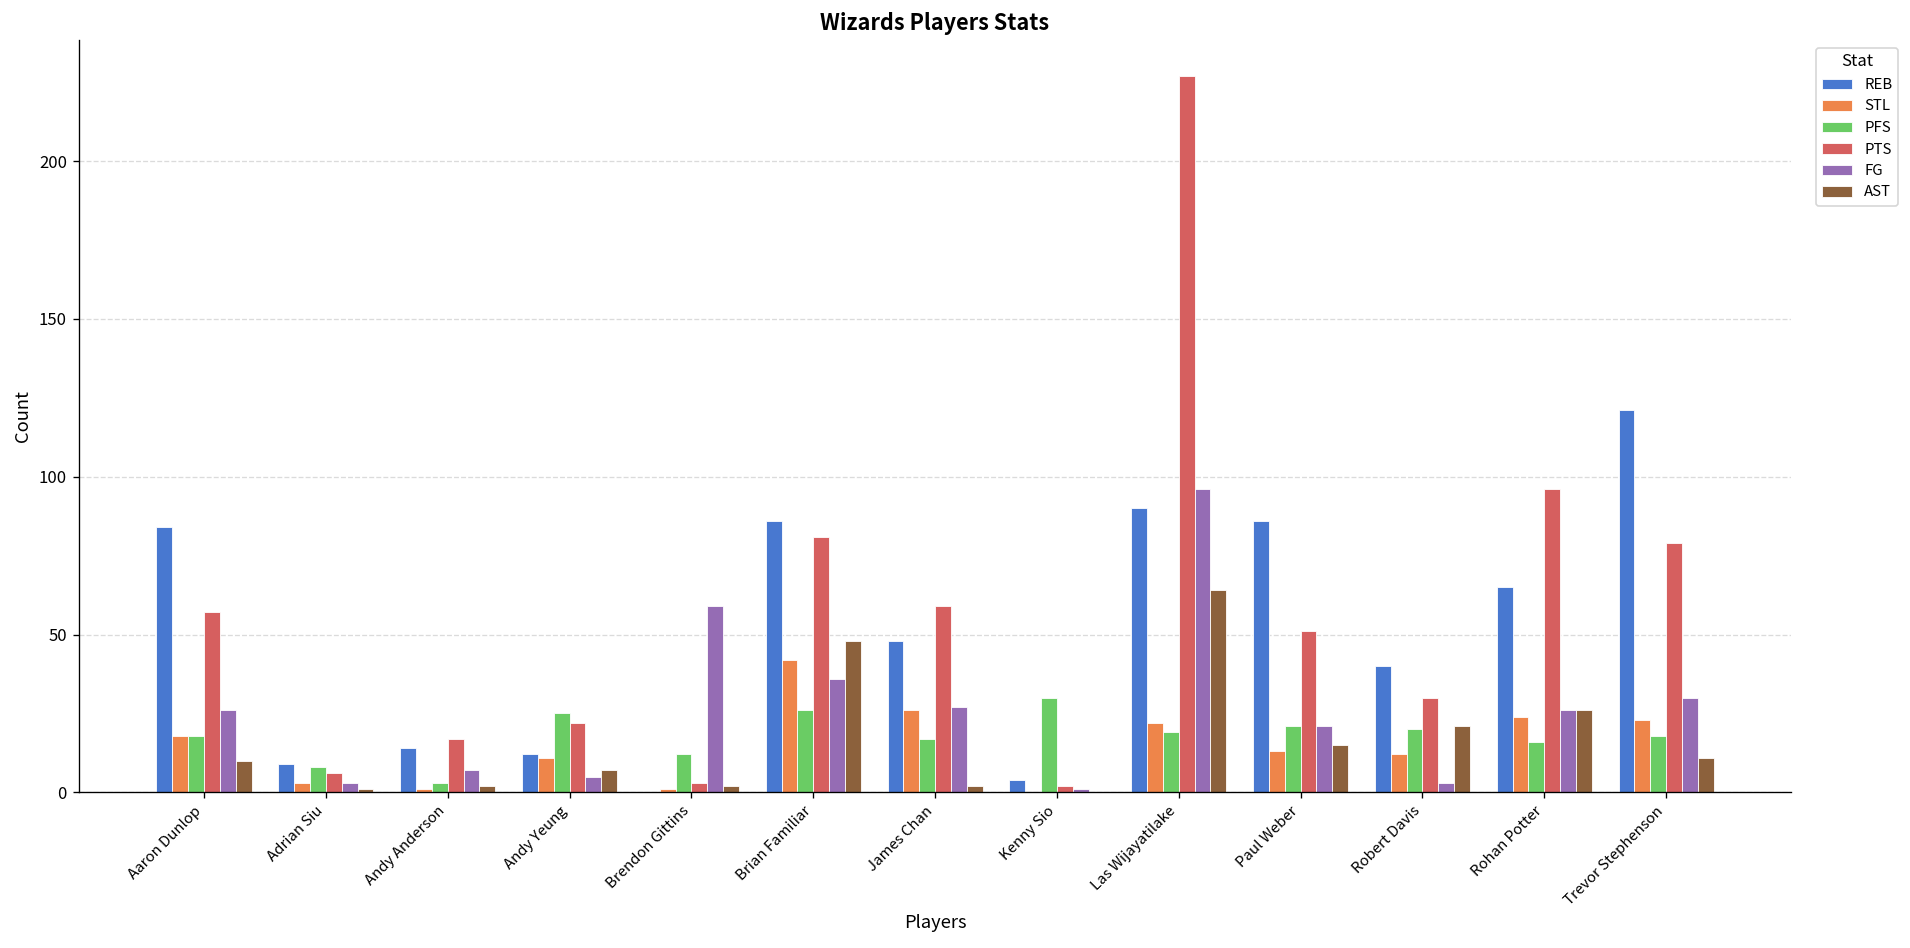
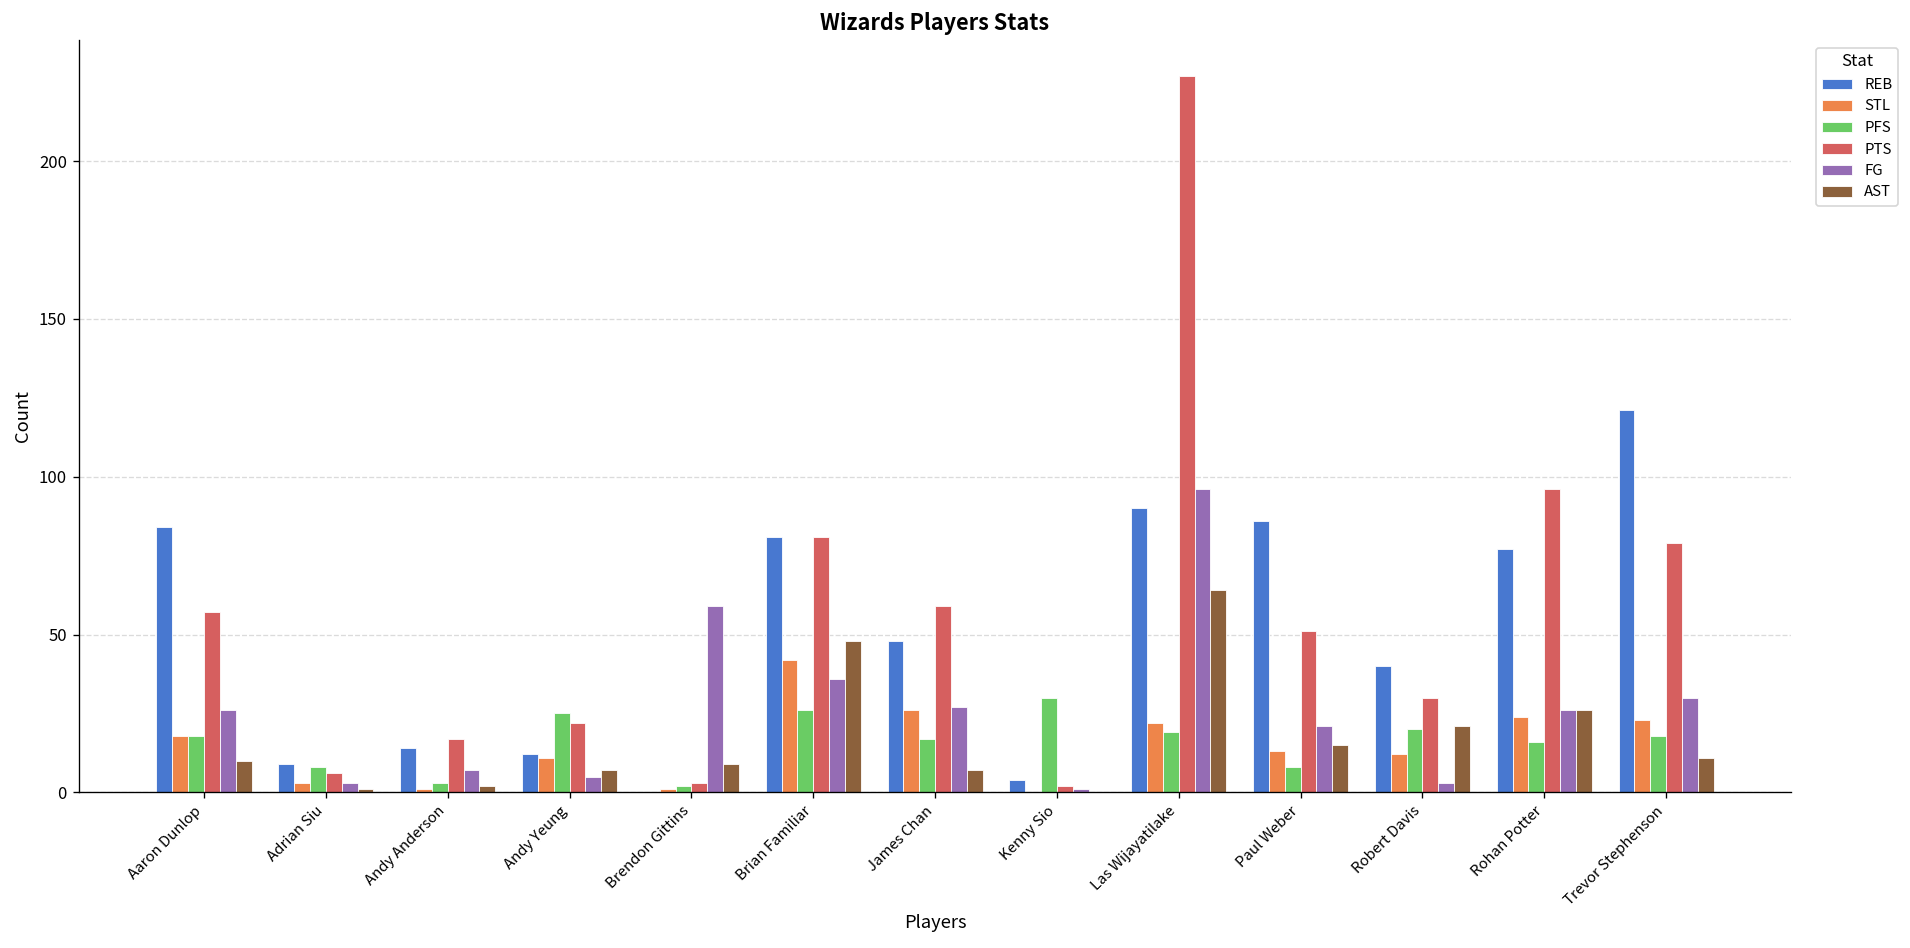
  {
    "REB": {
      "Aaron Dunlop": 84,
      "Adrian Siu": 9,
      "Andy Anderson": 14,
      "Andy Yeung": 12,
      "Brendon Gittins": 0,
-     "Brian Familiar": 86,
+     "Brian Familiar": 81,
      "James Chan": 48,
      "Kenny Sio": 4,
      "Las Wijayatilake": 90,
      "Paul Weber": 86,
      "Robert Davis": 40,
-     "Rohan Potter": 65,
+     "Rohan Potter": 77,
      "Trevor Stephenson": 121
    },
    "PFS": {
      "Aaron Dunlop": 18,
      "Adrian Siu": 8,
      "Andy Anderson": 3,
      "Andy Yeung": 25,
-     "Brendon Gittins": 12,
+     "Brendon Gittins": 2,
      "Brian Familiar": 26,
      "James Chan": 17,
      "Kenny Sio": 30,
      "Las Wijayatilake": 19,
-     "Paul Weber": 21,
+     "Paul Weber": 8,
      "Robert Davis": 20,
      "Rohan Potter": 16,
      "Trevor Stephenson": 18
    },
    "FG": {
      "Aaron Dunlop": 26,
      "Adrian Siu": 3,
      "Andy Anderson": 7,
      "Andy Yeung": 5,
      "Brendon Gittins": 59,
      "Brian Familiar": 36,
      "James Chan": 27,
      "Kenny Sio": 1,
      "Las Wijayatilake": 96,
      "Paul Weber": 21,
      "Robert Davis": 3,
      "Rohan Potter": 26,
      "Trevor Stephenson": 30
    },
    "AST": {
      "Aaron Dunlop": 10,
      "Adrian Siu": 1,
      "Andy Anderson": 2,
      "Andy Yeung": 7,
-     "Brendon Gittins": 2,
+     "Brendon Gittins": 9,
      "Brian Familiar": 48,
-     "James Chan": 2,
+     "James Chan": 7,
      "Kenny Sio": 0,
      "Las Wijayatilake": 64,
      "Paul Weber": 15,
      "Robert Davis": 21,
      "Rohan Potter": 26,
      "Trevor Stephenson": 11
    }
  }
